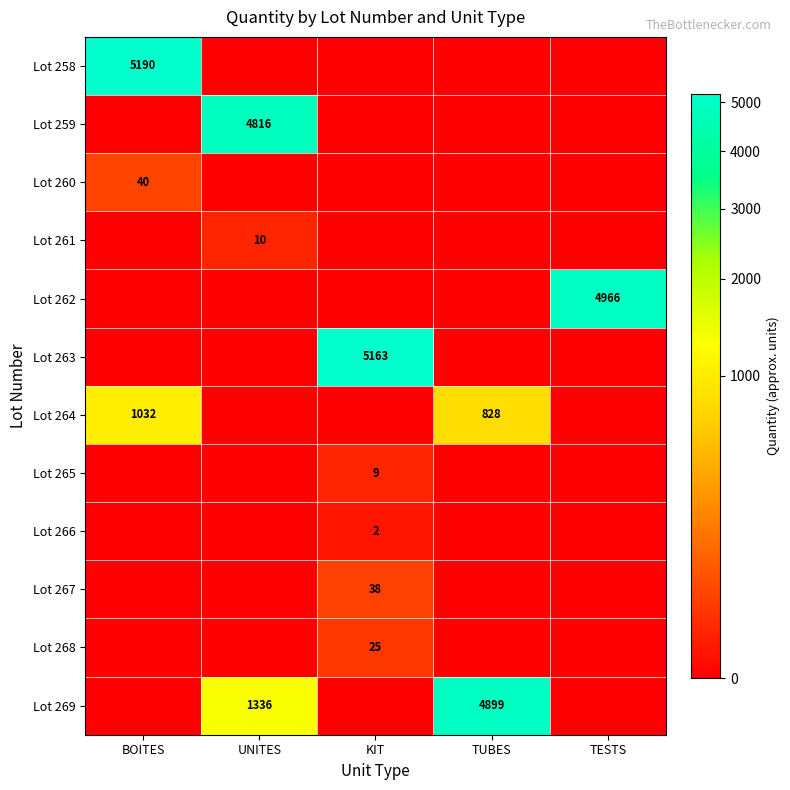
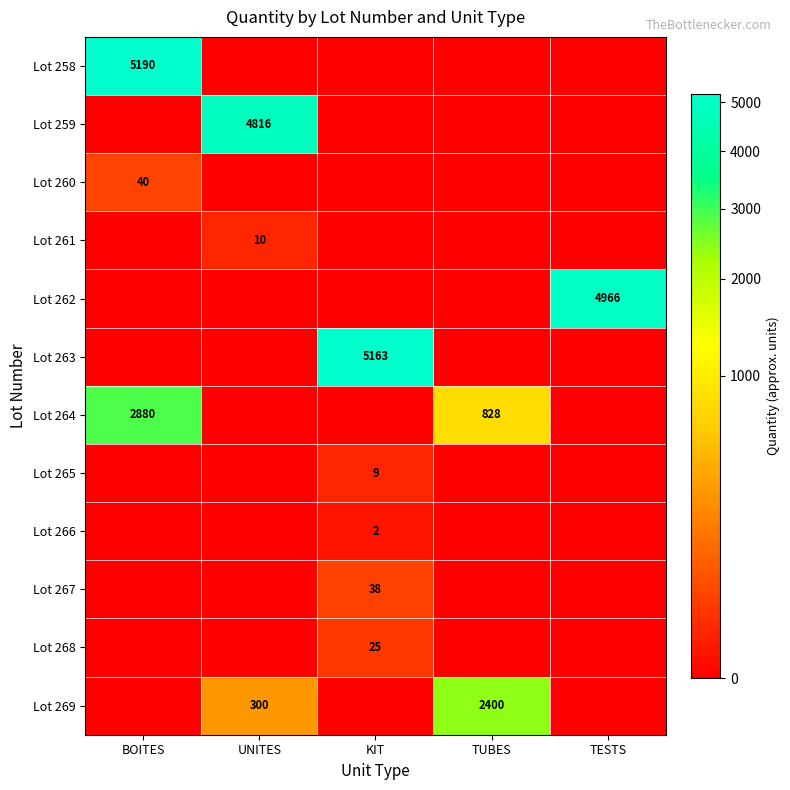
  {
    "Lot 258": {
      "BOITES": 5190
    },
    "Lot 259": {
      "UNITES": 4816
    },
    "Lot 260": {
      "BOITES": 40
    },
    "Lot 261": {
      "UNITES": 10
    },
    "Lot 262": {
      "TESTS": 4966
    },
    "Lot 263": {
      "KIT": 5163
    },
    "Lot 264": {
-     "BOITES": 1032,
+     "BOITES": 2880,
      "TUBES": 828
    },
    "Lot 265": {
      "KIT": 9
    },
    "Lot 266": {
      "KIT": 2
    },
    "Lot 267": {
      "KIT": 38
    },
    "Lot 268": {
      "KIT": 25
    },
    "Lot 269": {
-     "UNITES": 1336,
-     "TUBES": 4899
+     "UNITES": 300,
+     "TUBES": 2400
    }
  }
